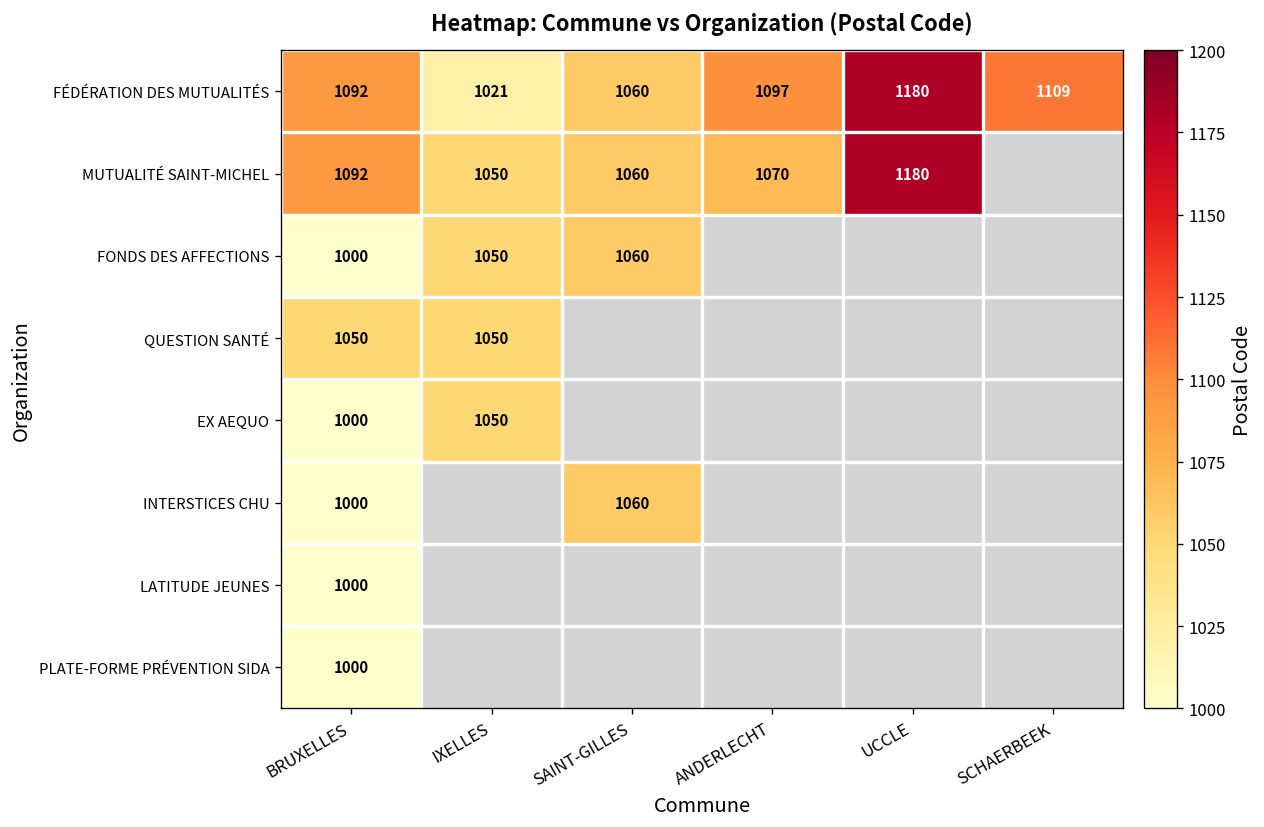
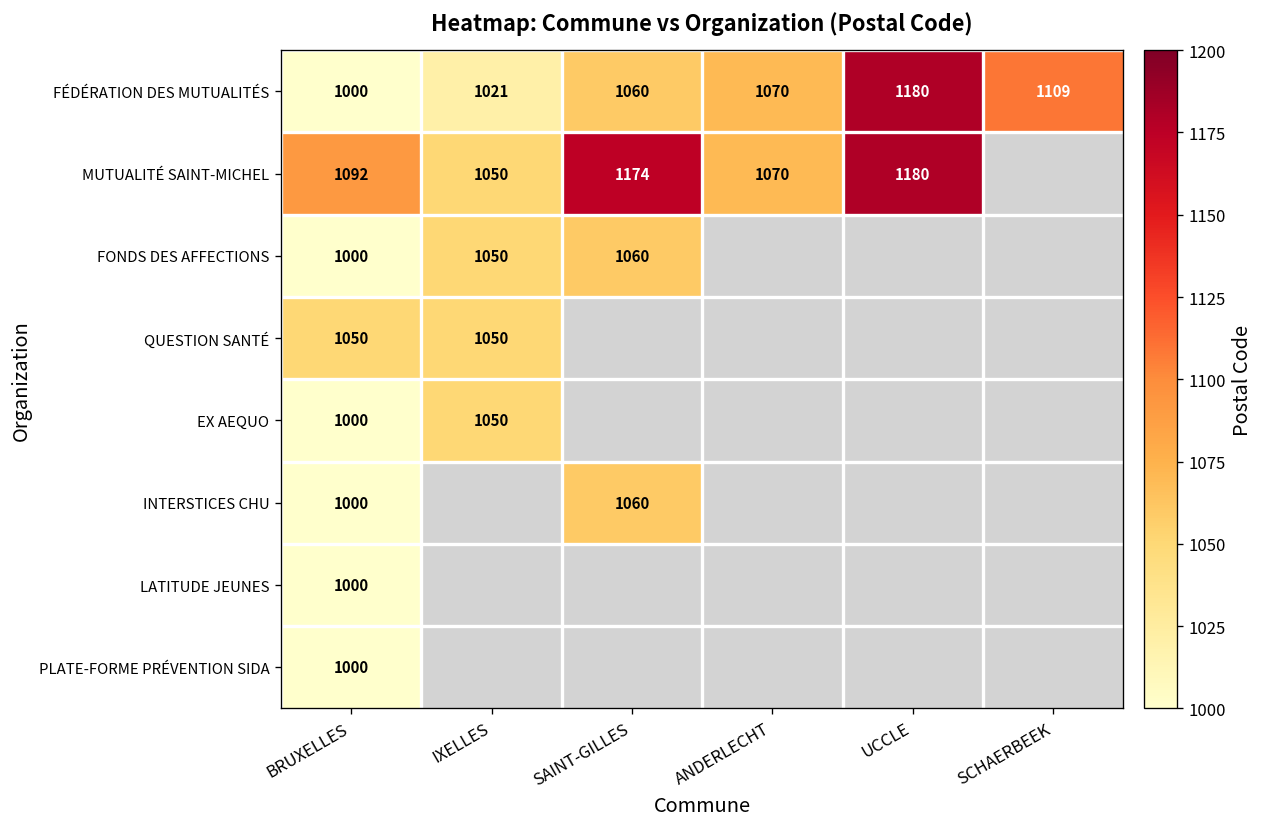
  {
    "FÉDÉRATION DES MUTUALITÉS": {
-     "BRUXELLES": 1092,
+     "BRUXELLES": 1000,
      "IXELLES": 1021,
      "SAINT-GILLES": 1060,
-     "ANDERLECHT": 1097,
+     "ANDERLECHT": 1070,
      "UCCLE": 1180,
      "SCHAERBEEK": 1109
    },
    "MUTUALITÉ SAINT-MICHEL": {
      "BRUXELLES": 1092,
      "IXELLES": 1050,
-     "SAINT-GILLES": 1060,
+     "SAINT-GILLES": 1174,
      "ANDERLECHT": 1070,
      "UCCLE": 1180
    },
    "FONDS DES AFFECTIONS": {
      "BRUXELLES": 1000,
      "IXELLES": 1050,
      "SAINT-GILLES": 1060
    },
    "QUESTION SANTÉ": {
      "BRUXELLES": 1050,
      "IXELLES": 1050
    },
    "EX AEQUO": {
      "BRUXELLES": 1000,
      "IXELLES": 1050
    },
    "INTERSTICES CHU": {
      "BRUXELLES": 1000,
      "SAINT-GILLES": 1060
    },
    "LATITUDE JEUNES": {
      "BRUXELLES": 1000
    },
    "PLATE-FORME PRÉVENTION SIDA": {
      "BRUXELLES": 1000
    }
  }
